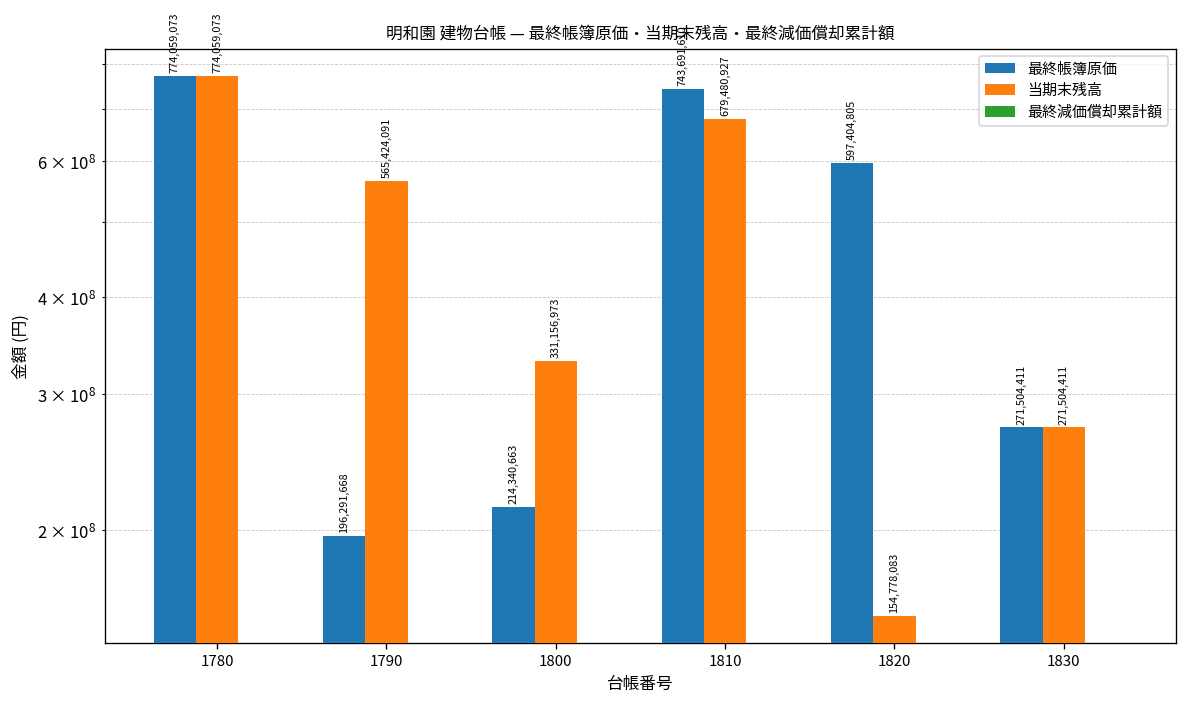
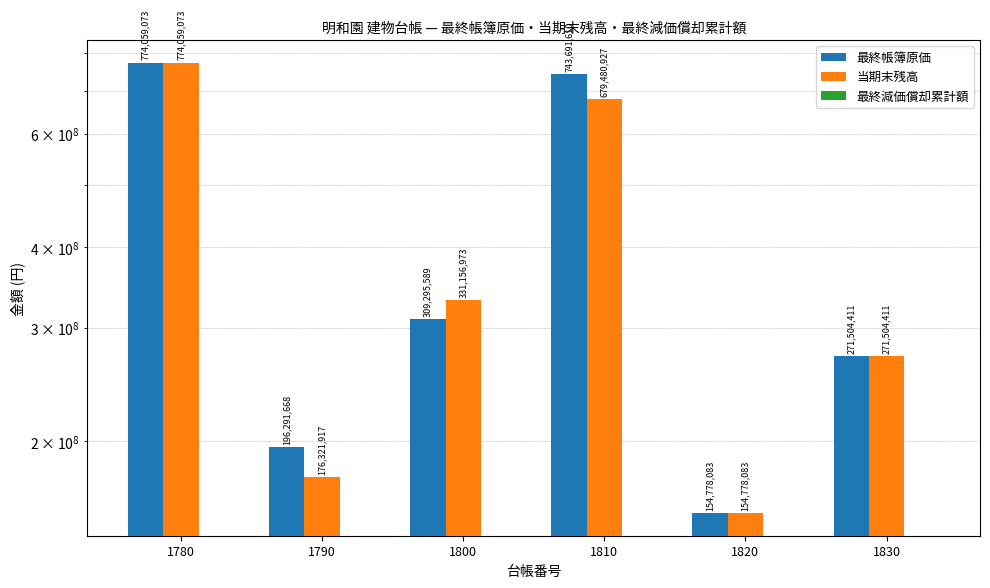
  {
    "最終帳簿原価": {
      "1780": "774,059,073",
      "1790": "196,291,668",
-     "1800": "214,340,663",
+     "1800": "309,295,589",
      "1810": "743,691,610",
-     "1820": "597,404,805",
+     "1820": "154,778,083",
      "1830": "271,504,411"
    },
    "当期末残高": {
      "1780": "774,059,073",
-     "1790": "565,424,091",
+     "1790": "176,321,917",
      "1800": "331,156,973",
      "1810": "679,480,927",
      "1820": "154,778,083",
      "1830": "271,504,411"
    }
  }
